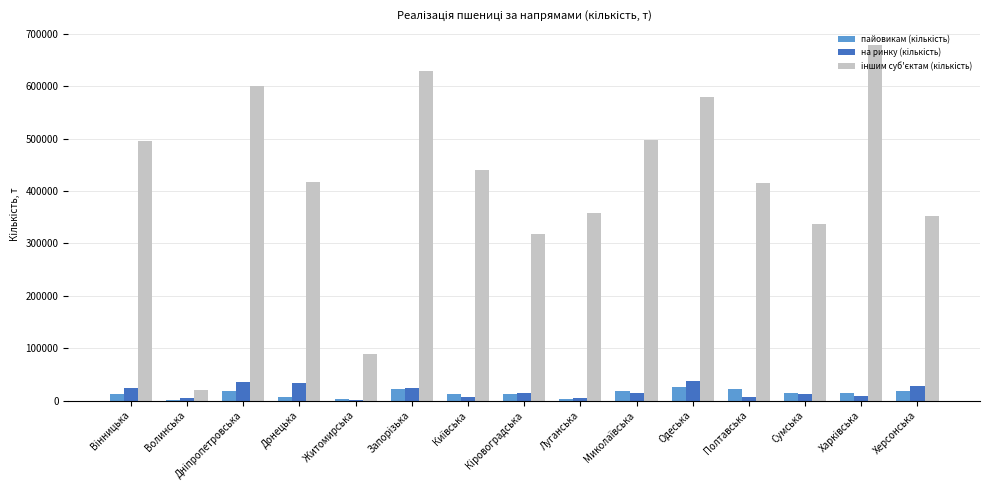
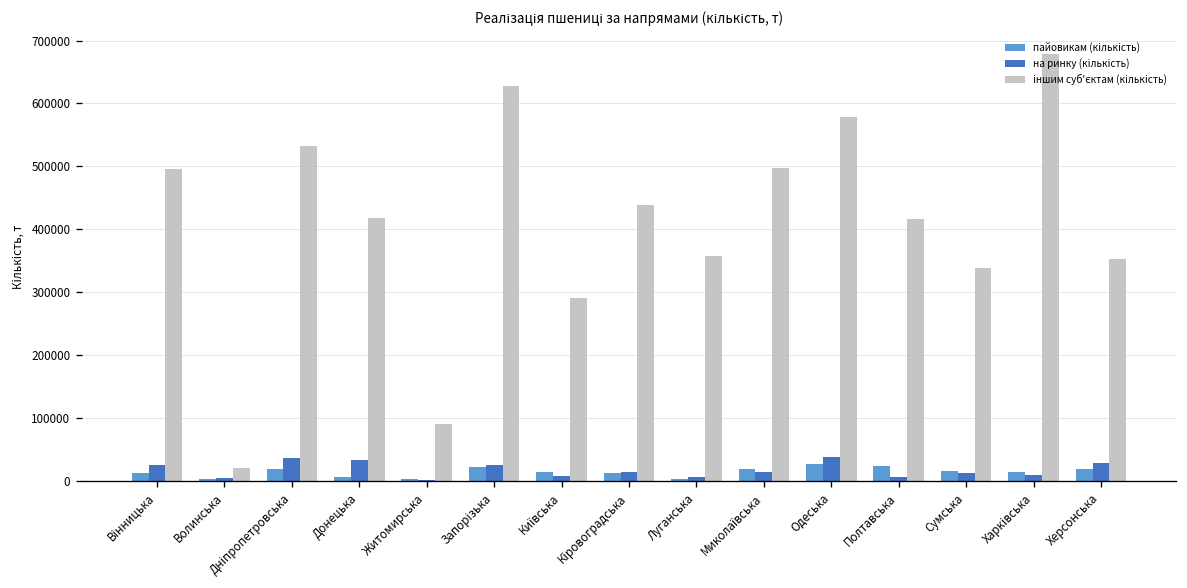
  {
    "іншим суб'єктам (кількість)": {
      "Вінницька": 500000,
      "Волинська": 20000,
-     "Дніпропетровська": 600000,
+     "Дніпропетровська": 530000,
      "Донецька": 420000,
      "Житомирська": 90000,
      "Запорізька": 630000,
-     "Київська": 440000,
-     "Кіровоградська": 320000,
+     "Київська": 290000,
+     "Кіровоградська": 440000,
      "Луганська": 360000,
      "Миколаївська": 500000,
      "Одеська": 580000,
      "Полтавська": 420000,
      "Сумська": 340000,
      "Харківська": 680000,
      "Херсонська": 350000
    }
  }
